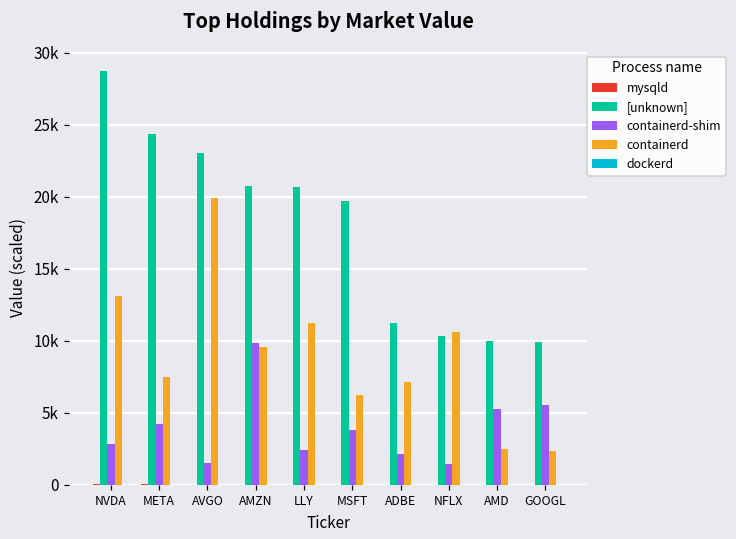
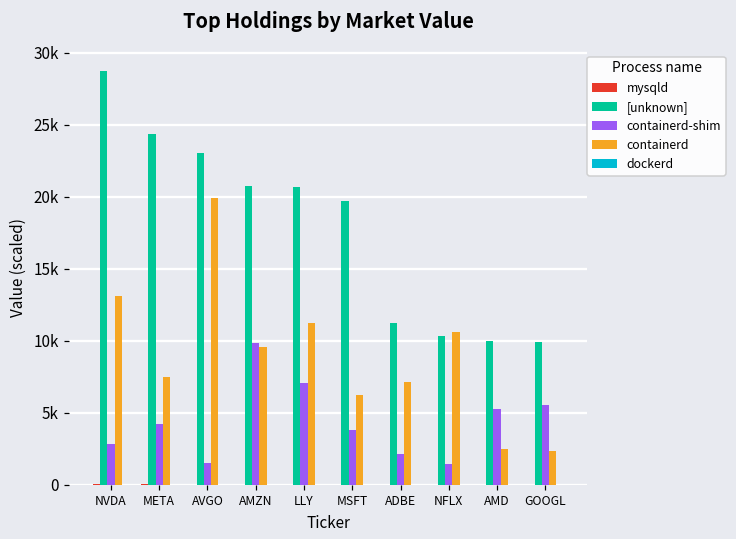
  {
    "[unknown]": {
      "NVDA": 28700,
      "META": 24300,
      "AVGO": 23000,
      "AMZN": 20800,
      "LLY": 20700,
      "MSFT": 19700,
      "ADBE": 11200,
      "NFLX": 10400,
      "AMD": 10000,
      "GOOGL": 9900
    },
    "containerd-shim": {
      "NVDA": 2800,
      "META": 4200,
      "AVGO": 1500,
      "AMZN": 9800,
-     "LLY": 2400,
+     "LLY": 7100,
      "MSFT": 3800,
      "ADBE": 2200,
      "NFLX": 1500,
      "AMD": 5300,
      "GOOGL": 5500
    },
    "containerd": {
      "NVDA": 13100,
      "META": 7500,
      "AVGO": 19900,
      "AMZN": 9600,
      "LLY": 11200,
      "MSFT": 6200,
      "ADBE": 7100,
      "NFLX": 10600,
      "AMD": 2500,
      "GOOGL": 2300
    },
    "dockerd": {
      "NVDA": 0,
      "META": 0,
      "AVGO": 0,
      "AMZN": 0,
      "LLY": 0,
      "MSFT": 0,
      "ADBE": 0,
      "NFLX": 0,
      "AMD": 0,
      "GOOGL": 0
    }
  }
